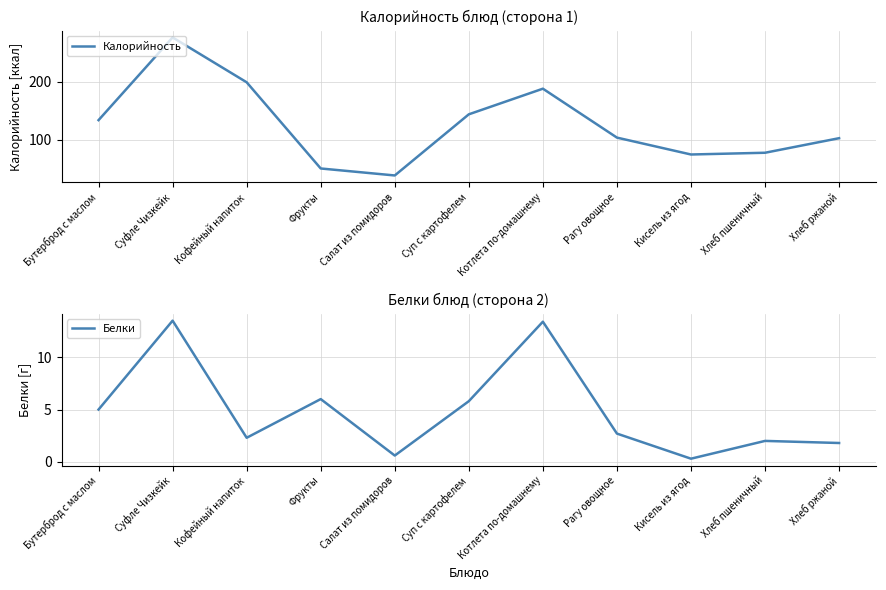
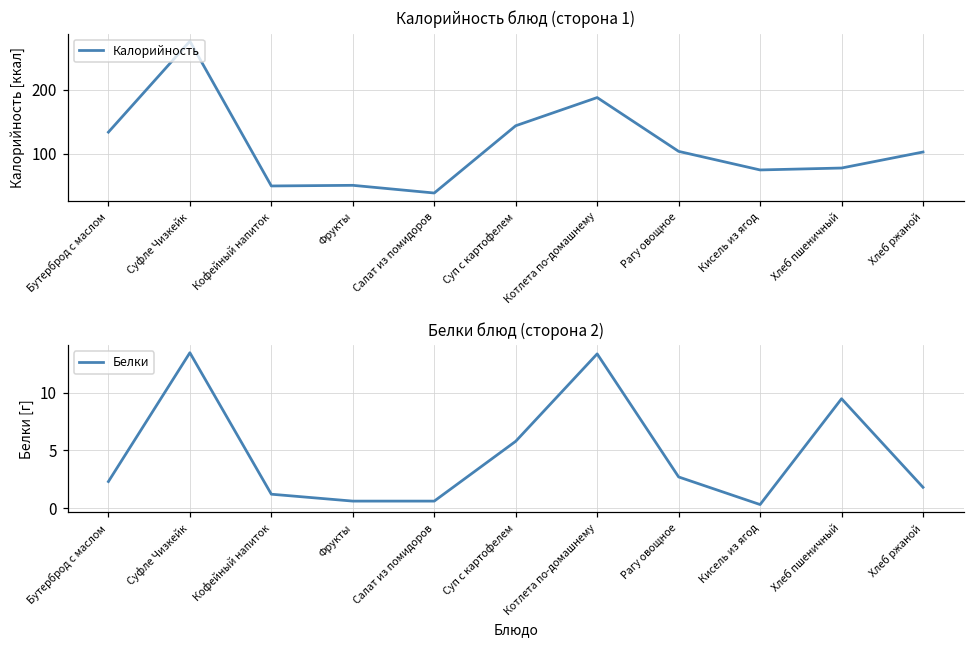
  {
    "Калорийность блюд (сторона 1)": {
      "Бутерброд с маслом": 130,
-     "Кофейный напиток": 200,
+     "Кофейный напиток": 50,
      "Фрукты": 50,
      "Салат из помидоров": 40,
      "Суп с картофелем": 140,
      "Котлета по-домашнему": 190,
      "Рагу овощное": 100,
      "Кисель из ягод": 80,
      "Хлеб пшеничный": 80,
      "Хлеб ржаной": 100
    },
    "Белки блюд (сторона 2)": {
-     "Бутерброд с маслом": 5.0,
+     "Бутерброд с маслом": 2.3,
      "Суфле Чизкейк": 13.5,
-     "Кофейный напиток": 2.3,
-     "Фрукты": 6.0,
+     "Кофейный напиток": 1.2,
+     "Фрукты": 0.6,
      "Салат из помидоров": 0.6,
      "Суп с картофелем": 5.8,
      "Котлета по-домашнему": 13.4,
      "Рагу овощное": 2.7,
      "Кисель из ягод": 0.3,
-     "Хлеб пшеничный": 2.0,
+     "Хлеб пшеничный": 9.5,
      "Хлеб ржаной": 1.8
    }
  }
